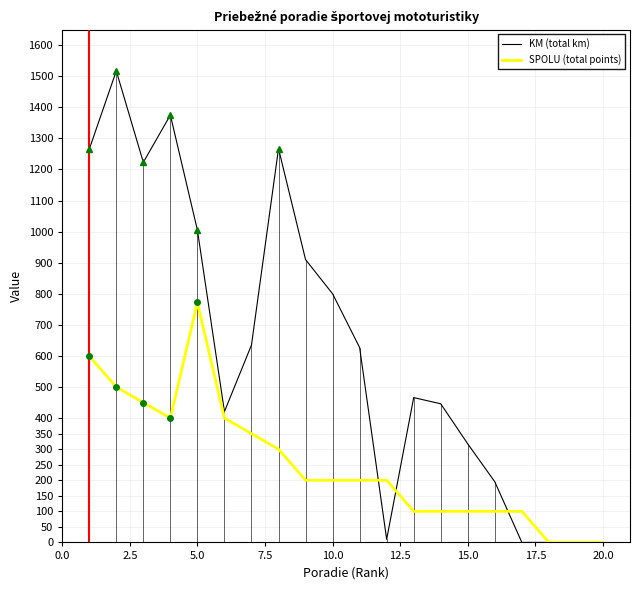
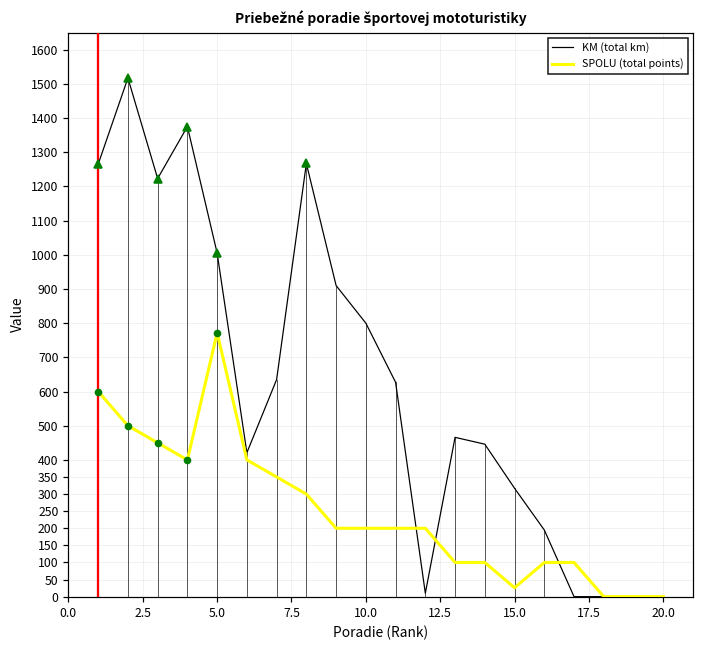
  {
    "SPOLU (total points)": {
      "10.0": 200,
-     "15.0": 100
+     "15.0": 30
    }
  }
